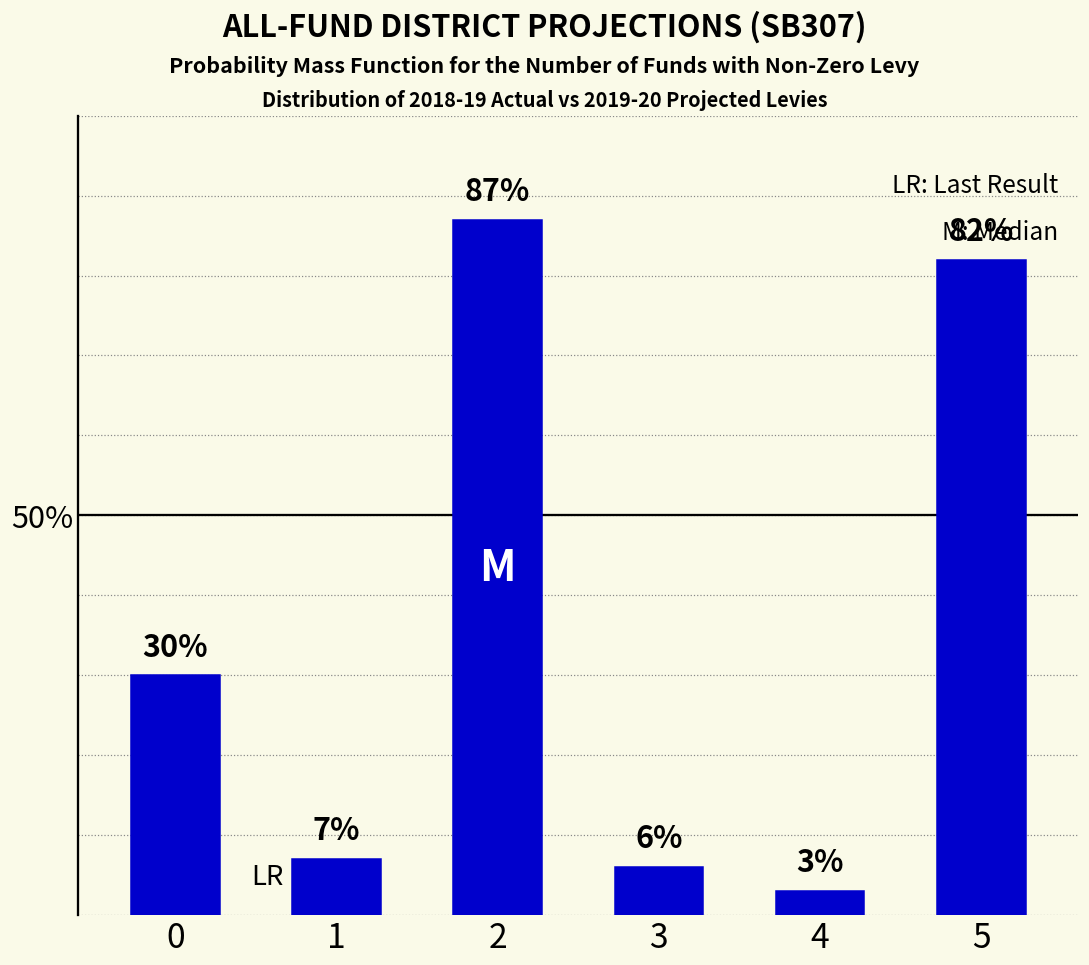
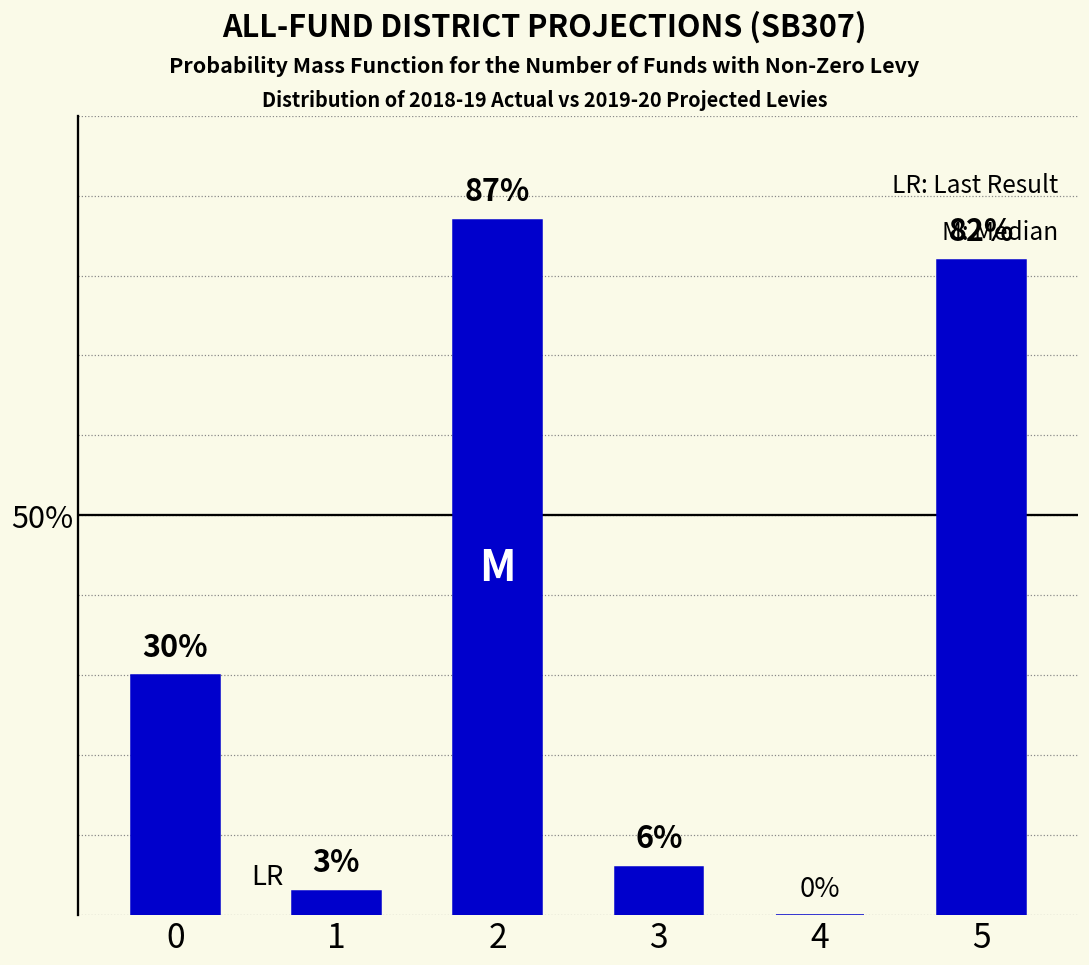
  {
    "0": "30%",
-   "1": "7%",
+   "1": "3%",
    "2": "87%",
    "3": "6%",
-   "4": "3%"
+   "4": "0%"
  }
